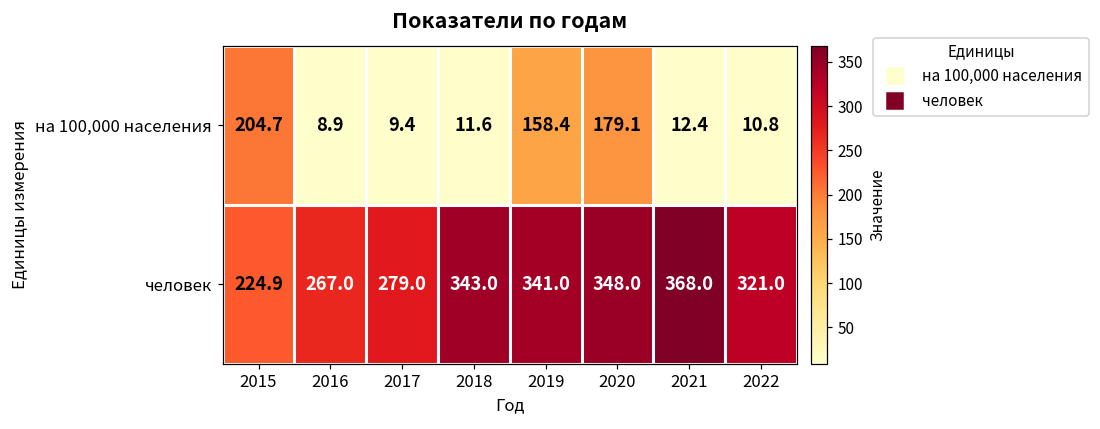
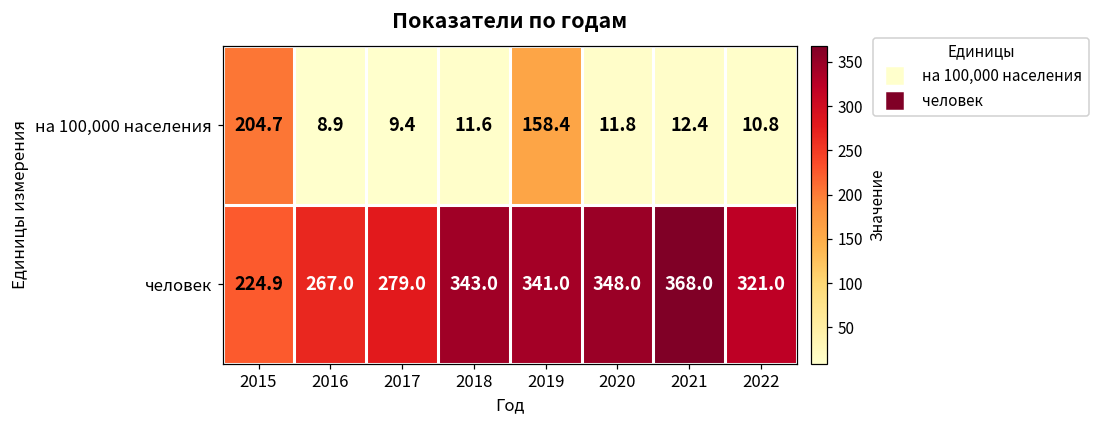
  {
    "на 100,000 населения": {
      "2015": 204.7,
      "2016": 8.9,
      "2017": 9.4,
      "2018": 11.6,
      "2019": 158.4,
-     "2020": 179.1,
+     "2020": 11.8,
      "2021": 12.4,
      "2022": 10.8
    },
    "человек": {
      "2015": 224.9,
      "2016": 267.0,
      "2017": 279.0,
      "2018": 343.0,
      "2019": 341.0,
      "2020": 348.0,
      "2021": 368.0,
      "2022": 321.0
    }
  }
